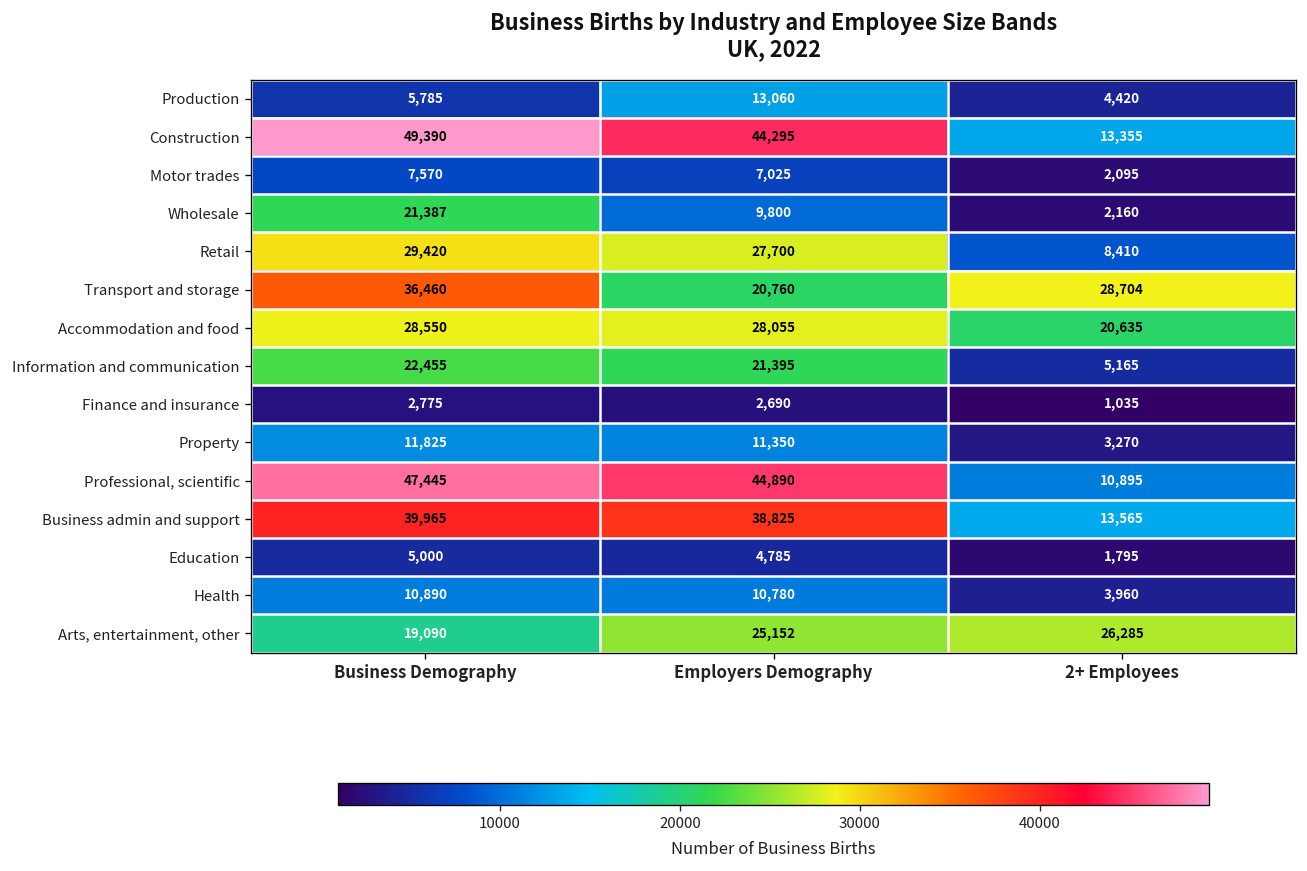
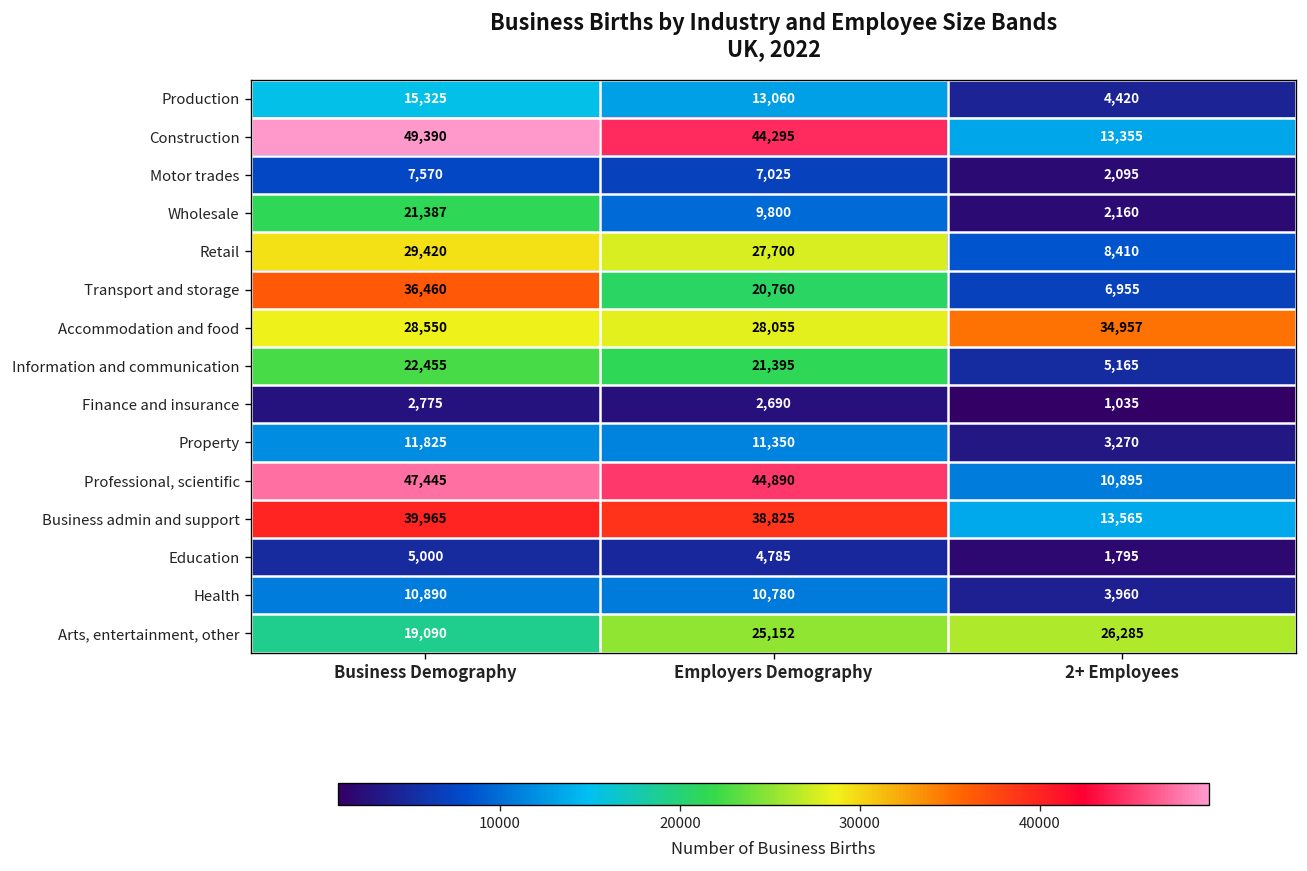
  {
    "Production": {
-     "Business Demography": "5,785",
+     "Business Demography": "15,325",
      "Employers Demography": "13,060",
      "2+ Employees": "4,420"
    },
    "Construction": {
      "Business Demography": "49,390",
      "Employers Demography": "44,295",
      "2+ Employees": "13,355"
    },
    "Motor trades": {
      "Business Demography": "7,570",
      "Employers Demography": "7,025",
      "2+ Employees": "2,095"
    },
    "Wholesale": {
      "Business Demography": "21,387",
      "Employers Demography": "9,800",
      "2+ Employees": "2,160"
    },
    "Retail": {
      "Business Demography": "29,420",
      "Employers Demography": "27,700",
      "2+ Employees": "8,410"
    },
    "Transport and storage": {
      "Business Demography": "36,460",
      "Employers Demography": "20,760",
-     "2+ Employees": "28,704"
+     "2+ Employees": "6,955"
    },
    "Accommodation and food": {
      "Business Demography": "28,550",
      "Employers Demography": "28,055",
-     "2+ Employees": "20,635"
+     "2+ Employees": "34,957"
    },
    "Information and communication": {
      "Business Demography": "22,455",
      "Employers Demography": "21,395",
      "2+ Employees": "5,165"
    },
    "Finance and insurance": {
      "Business Demography": "2,775",
      "Employers Demography": "2,690",
      "2+ Employees": "1,035"
    },
    "Property": {
      "Business Demography": "11,825",
      "Employers Demography": "11,350",
      "2+ Employees": "3,270"
    },
    "Professional, scientific": {
      "Business Demography": "47,445",
      "Employers Demography": "44,890",
      "2+ Employees": "10,895"
    },
    "Business admin and support": {
      "Business Demography": "39,965",
      "Employers Demography": "38,825",
      "2+ Employees": "13,565"
    },
    "Education": {
      "Business Demography": "5,000",
      "Employers Demography": "4,785",
      "2+ Employees": "1,795"
    },
    "Health": {
      "Business Demography": "10,890",
      "Employers Demography": "10,780",
      "2+ Employees": "3,960"
    },
    "Arts, entertainment, other": {
      "Business Demography": "19,090",
      "Employers Demography": "25,152",
      "2+ Employees": "26,285"
    }
  }
